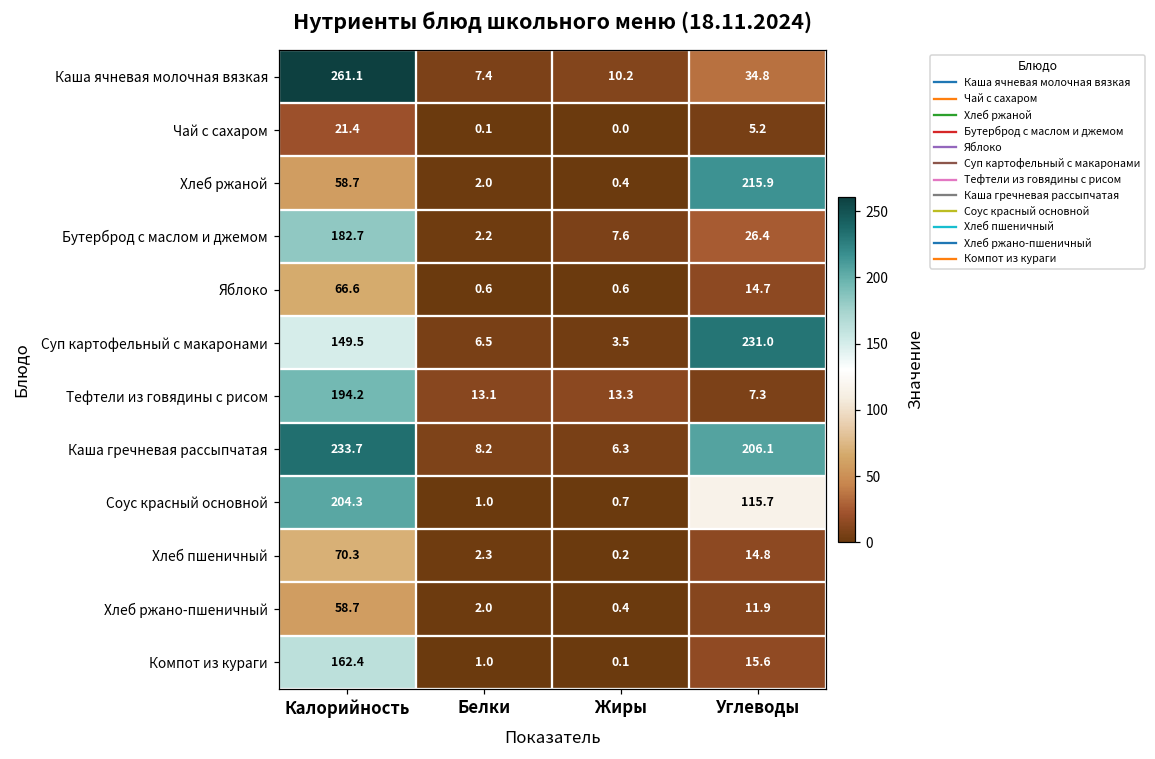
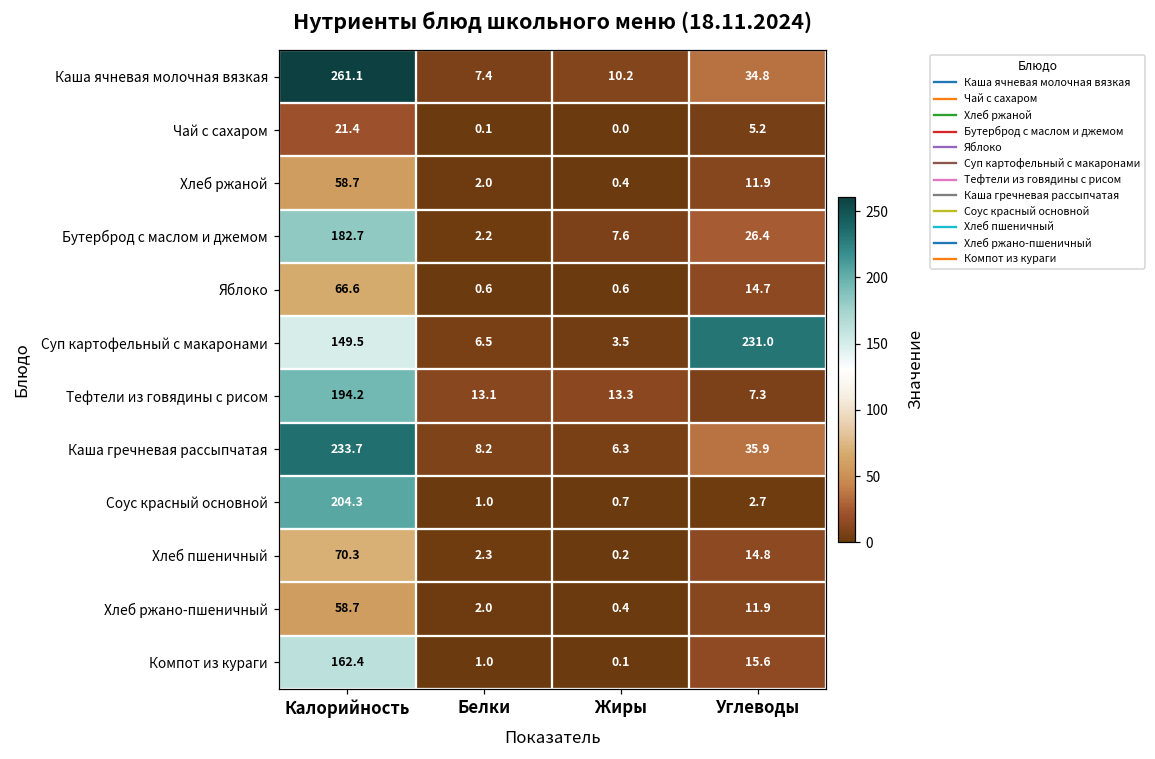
  {
    "Каша ячневая молочная вязкая": {
      "Калорийность": 261.1,
      "Белки": 7.4,
      "Жиры": 10.2,
      "Углеводы": 34.8
    },
    "Чай с сахаром": {
      "Калорийность": 21.4,
      "Белки": 0.1,
      "Жиры": 0.0,
      "Углеводы": 5.2
    },
    "Хлеб ржаной": {
      "Калорийность": 58.7,
      "Белки": 2.0,
      "Жиры": 0.4,
-     "Углеводы": 215.9
+     "Углеводы": 11.9
    },
    "Бутерброд с маслом и джемом": {
      "Калорийность": 182.7,
      "Белки": 2.2,
      "Жиры": 7.6,
      "Углеводы": 26.4
    },
    "Яблоко": {
      "Калорийность": 66.6,
      "Белки": 0.6,
      "Жиры": 0.6,
      "Углеводы": 14.7
    },
    "Суп картофельный с макаронами": {
      "Калорийность": 149.5,
      "Белки": 6.5,
      "Жиры": 3.5,
      "Углеводы": 231.0
    },
    "Тефтели из говядины с рисом": {
      "Калорийность": 194.2,
      "Белки": 13.1,
      "Жиры": 13.3,
      "Углеводы": 7.3
    },
    "Каша гречневая рассыпчатая": {
      "Калорийность": 233.7,
      "Белки": 8.2,
      "Жиры": 6.3,
-     "Углеводы": 206.1
+     "Углеводы": 35.9
    },
    "Соус красный основной": {
      "Калорийность": 204.3,
      "Белки": 1.0,
      "Жиры": 0.7,
-     "Углеводы": 115.7
+     "Углеводы": 2.7
    },
    "Хлеб пшеничный": {
      "Калорийность": 70.3,
      "Белки": 2.3,
      "Жиры": 0.2,
      "Углеводы": 14.8
    },
    "Хлеб ржано-пшеничный": {
      "Калорийность": 58.7,
      "Белки": 2.0,
      "Жиры": 0.4,
      "Углеводы": 11.9
    },
    "Компот из кураги": {
      "Калорийность": 162.4,
      "Белки": 1.0,
      "Жиры": 0.1,
      "Углеводы": 15.6
    }
  }
